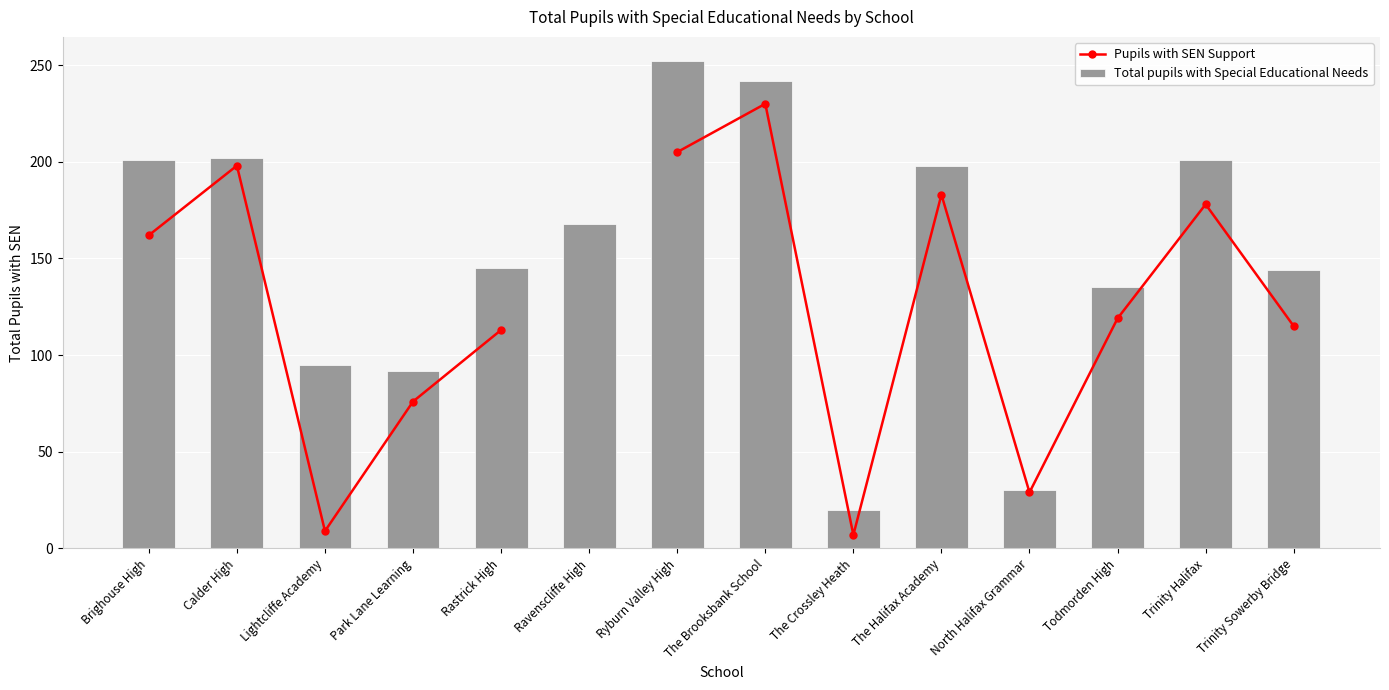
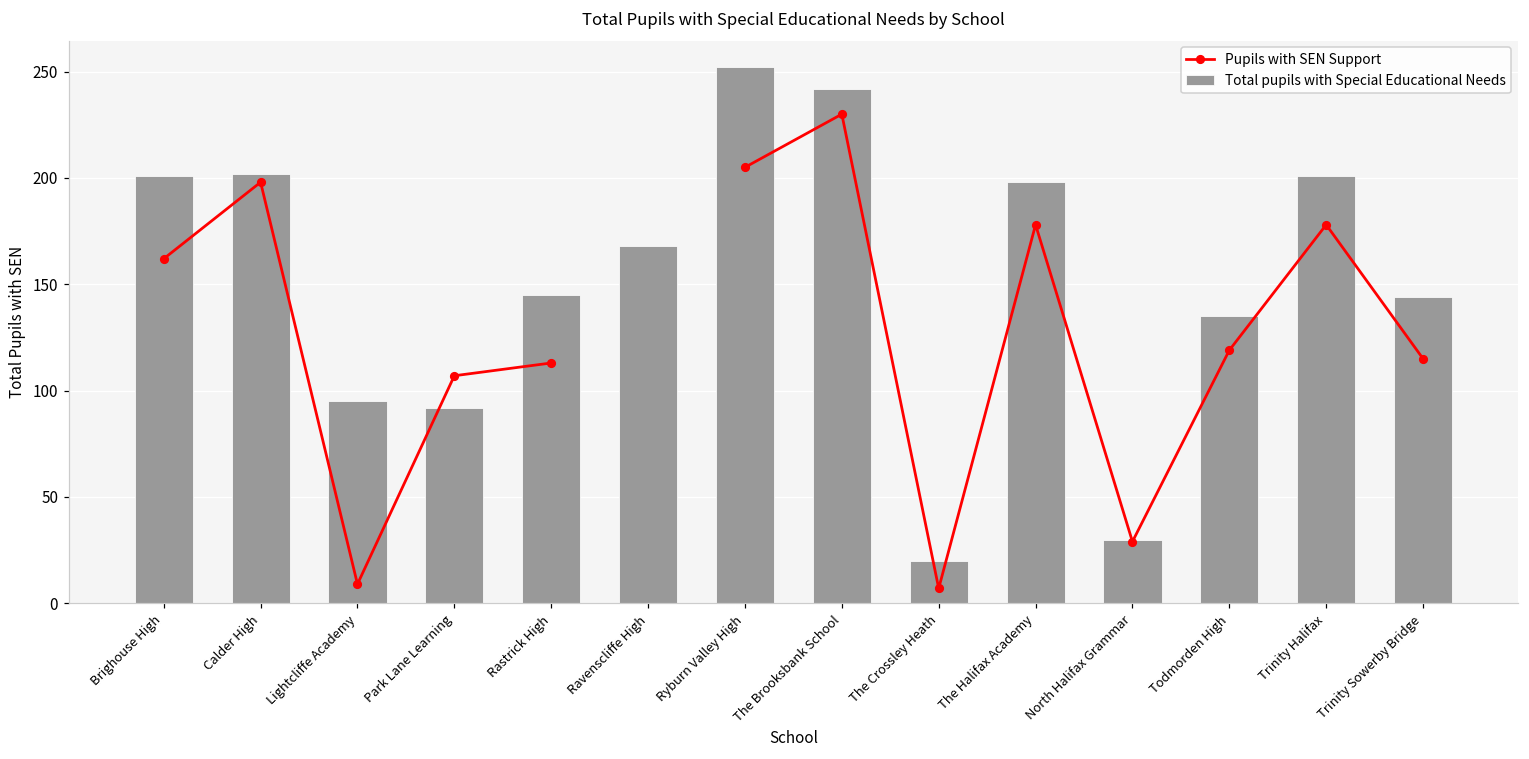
  {
    "Pupils with SEN Support": {
      "Brighouse High": 162,
      "Calder High": 198,
      "Lightcliffe Academy": 9,
-     "Park Lane Learning": 76,
+     "Park Lane Learning": 107,
      "Rastrick High": 113,
      "Ryburn Valley High": 205,
      "The Brooksbank School": 230,
      "The Crossley Heath": 7,
-     "The Halifax Academy": 183,
+     "The Halifax Academy": 178,
      "North Halifax Grammar": 29,
      "Todmorden High": 119,
      "Trinity Halifax": 178,
      "Trinity Sowerby Bridge": 115
    },
    "Total pupils with Special Educational Needs": {
      "Brighouse High": 201,
      "Calder High": 202,
      "Lightcliffe Academy": 95,
      "Park Lane Learning": 92,
      "Rastrick High": 145,
      "Ravenscliffe High": 168,
      "Ryburn Valley High": 252,
      "The Brooksbank School": 242,
      "The Crossley Heath": 20,
      "The Halifax Academy": 198,
      "North Halifax Grammar": 30,
      "Todmorden High": 135,
      "Trinity Halifax": 201,
      "Trinity Sowerby Bridge": 144
    }
  }
